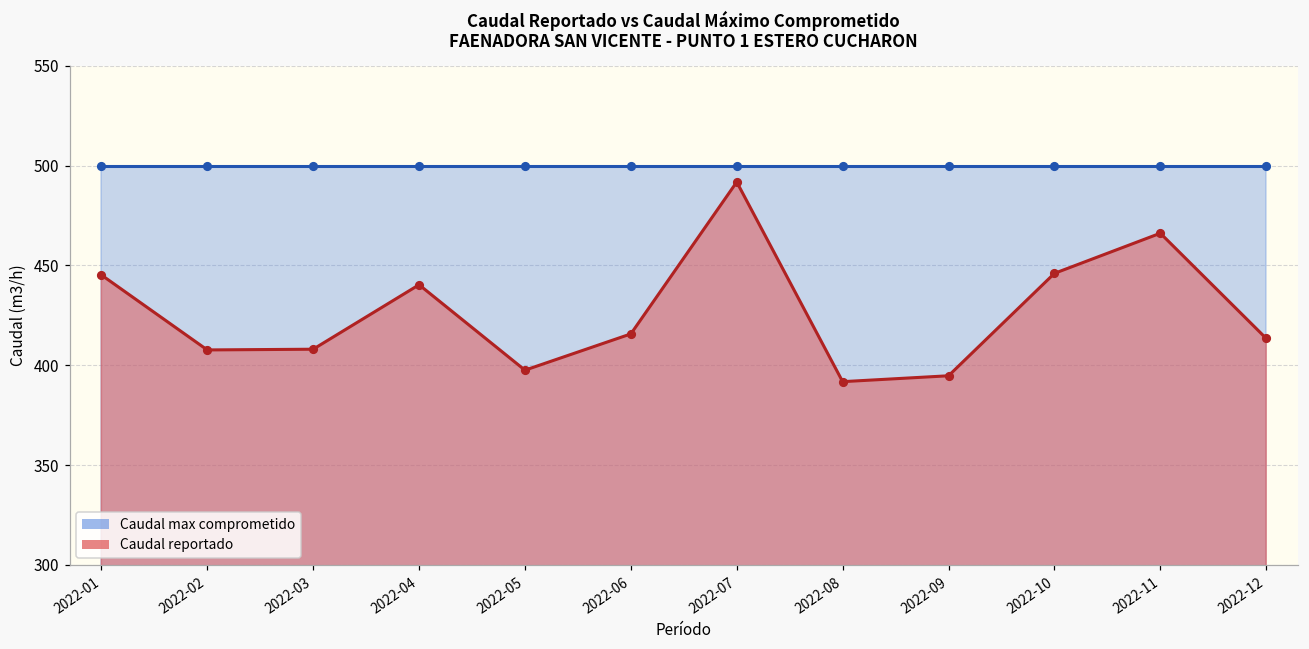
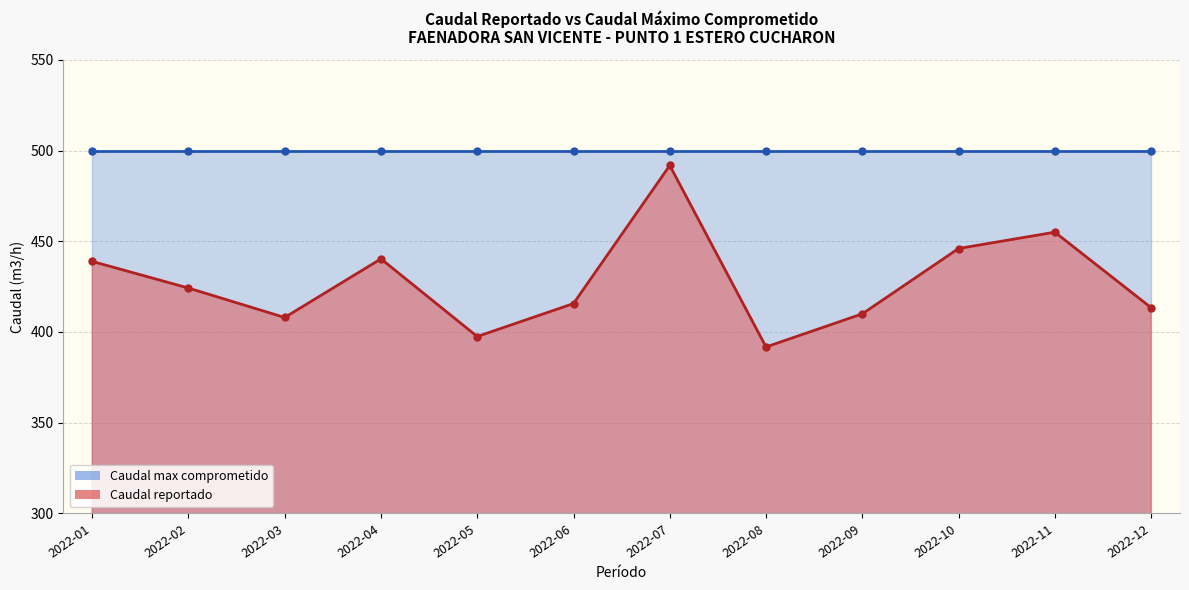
  {
    "Caudal max comprometido": {
      "2022-01": 500,
      "2022-02": 500,
      "2022-03": 500,
      "2022-04": 500,
      "2022-05": 500,
      "2022-06": 500,
      "2022-07": 500,
      "2022-08": 500,
      "2022-09": 500,
      "2022-10": 500,
      "2022-11": 500,
      "2022-12": 500
    },
    "Caudal reportado": {
-     "2022-01": 445,
-     "2022-02": 408,
+     "2022-01": 439,
+     "2022-02": 424,
      "2022-03": 408,
      "2022-04": 440,
      "2022-05": 398,
      "2022-06": 416,
      "2022-07": 492,
      "2022-08": 392,
-     "2022-09": 395,
+     "2022-09": 410,
      "2022-10": 446,
-     "2022-11": 466,
+     "2022-11": 455,
      "2022-12": 413
    }
  }
